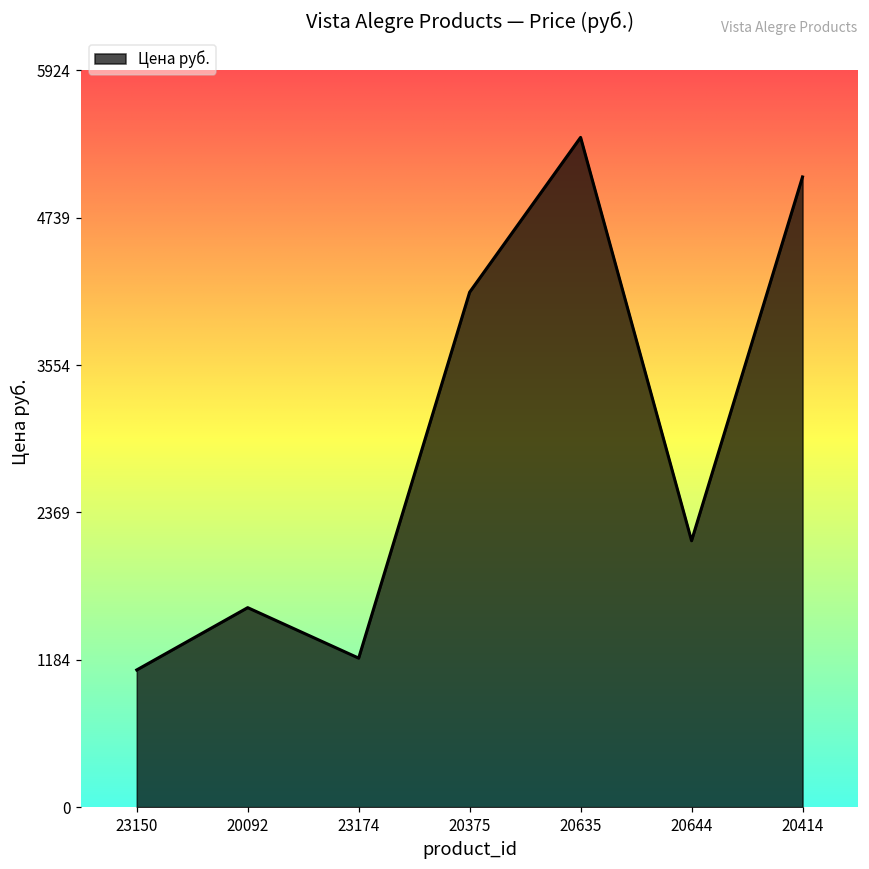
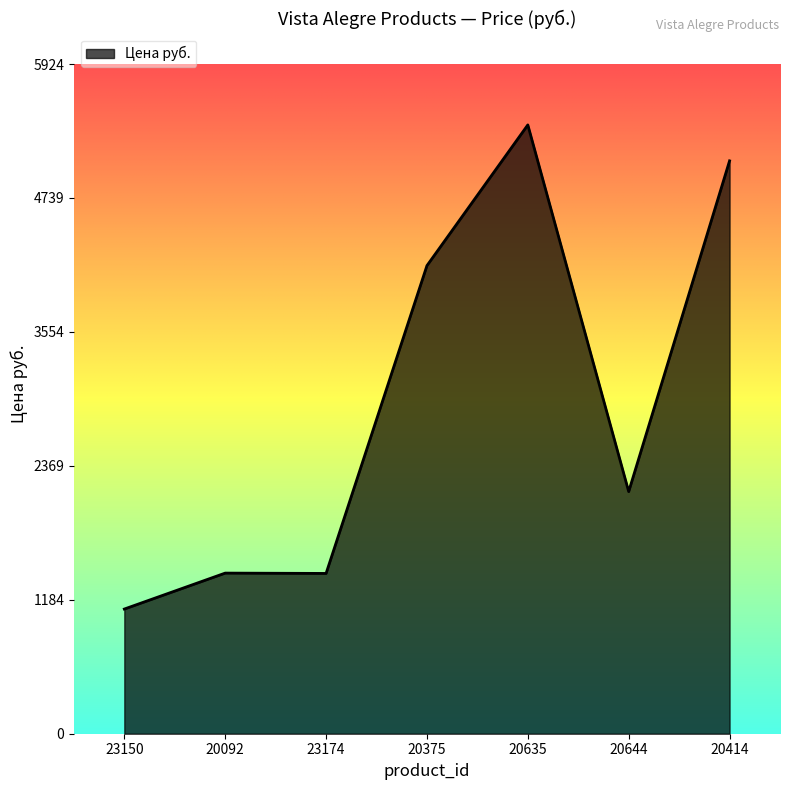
  {
    "23150": 1100,
-   "20092": 1600,
-   "23174": 1200,
+   "20092": 1420,
+   "23174": 1420,
    "20375": 4140,
    "20635": 5390,
    "20644": 2140,
    "20414": 5070
  }
